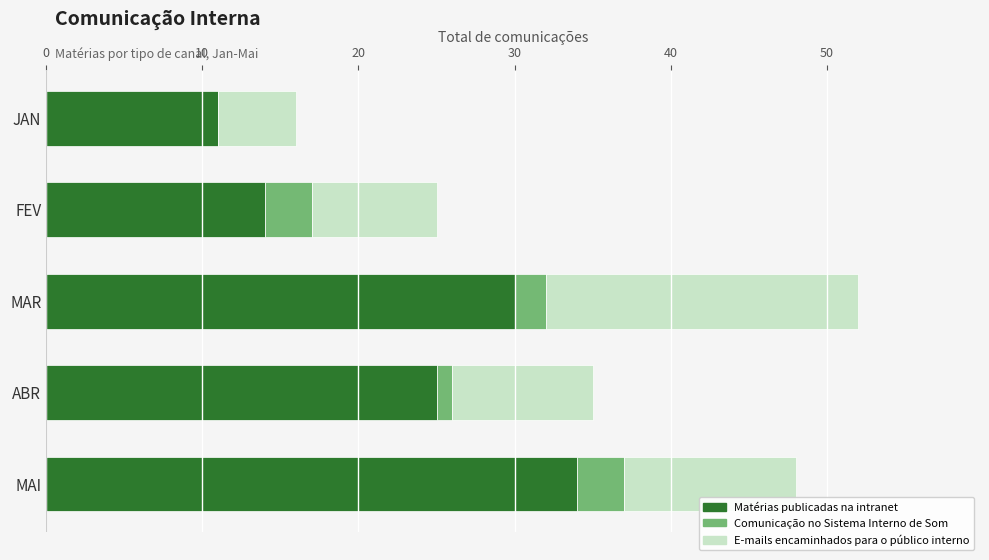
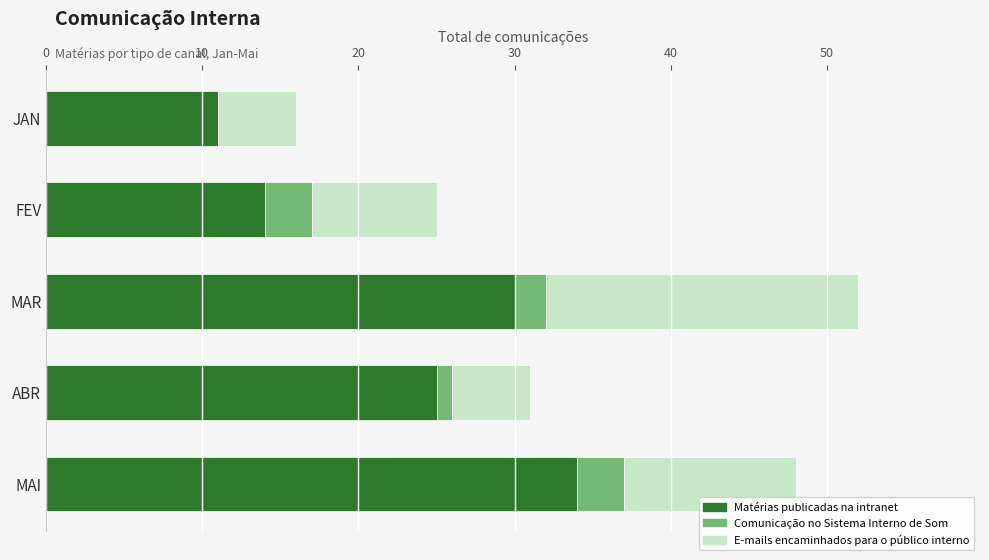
  {
    "Matérias publicadas na intranet": {
      "JAN": 11,
      "FEV": 14,
      "MAR": 30,
      "ABR": 25,
      "MAI": 34
    },
    "Comunicação no Sistema Interno de Som": {
      "JAN": 0,
      "FEV": 3,
      "MAR": 2,
      "ABR": 1,
      "MAI": 3
    },
    "E-mails encaminhados para o público interno": {
      "JAN": 5,
      "FEV": 8,
      "MAR": 20,
-     "ABR": 9,
+     "ABR": 5,
      "MAI": 11
    }
  }
